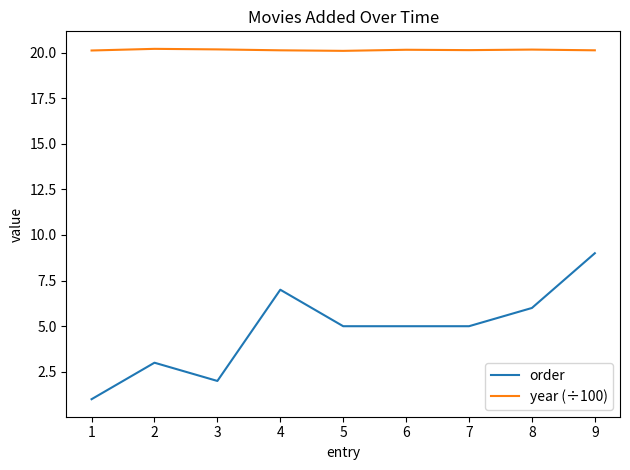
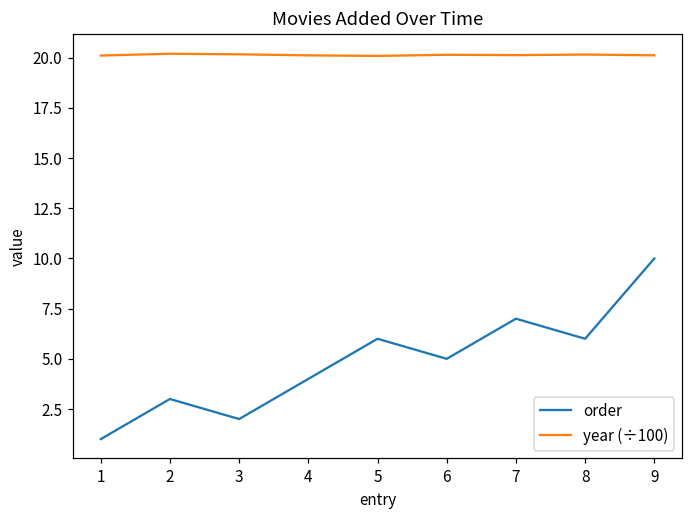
  {
    "order": {
      "1": 1,
      "2": 3,
      "3": 2,
-     "4": 7,
-     "5": 5,
+     "4": 4,
+     "5": 6,
      "6": 5,
-     "7": 5,
+     "7": 7,
      "8": 6,
-     "9": 9
+     "9": 10
    },
    "year (÷100)": {
      "1": 20,
      "2": 20.2,
      "3": 20.2,
      "4": 20,
      "5": 20,
      "6": 20.2,
      "7": 20,
      "8": 20.2,
      "9": 20
    }
  }
